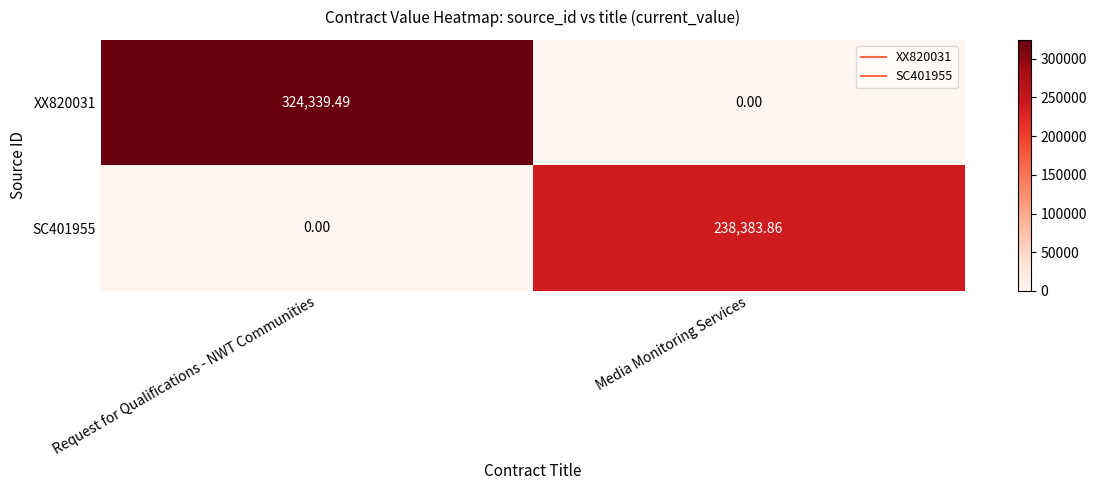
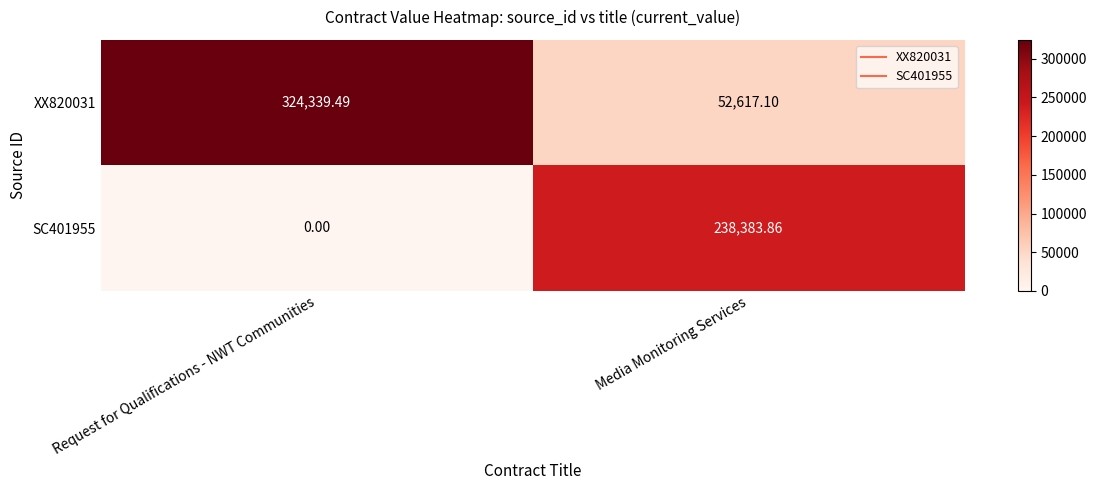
  {
    "XX820031": {
      "Request for Qualifications - NWT Communities": "324,339.49",
-     "Media Monitoring Services": "0.00"
+     "Media Monitoring Services": "52,617.10"
    },
    "SC401955": {
      "Request for Qualifications - NWT Communities": "0.00",
      "Media Monitoring Services": "238,383.86"
    }
  }
